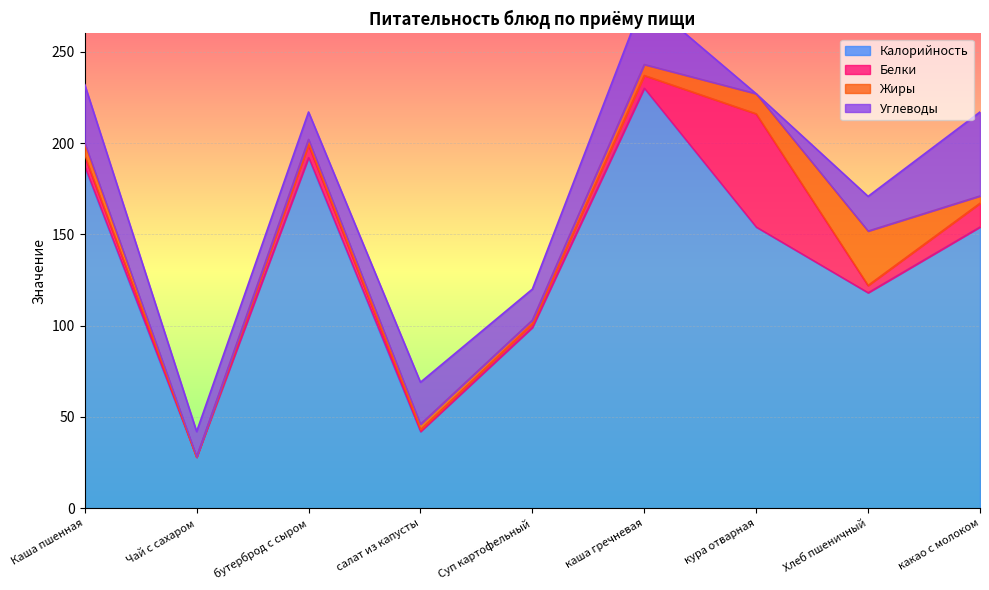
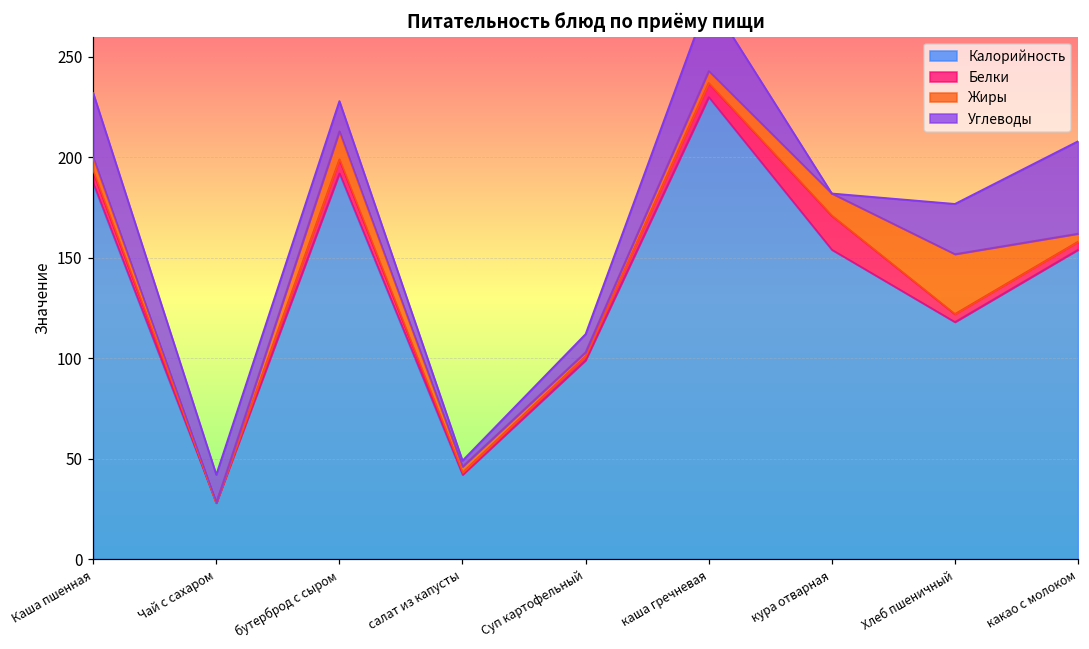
  {
    "Калорийность": {
      "Каша пшенная": 187,
      "бутерброд с сыром": 192,
      "Суп картофельный": 99,
      "каша гречневая": 230,
      "кура отварная": 154,
      "Хлеб пшеничный": 118,
      "какао с молоком": 154
    },
    "Белки": {
      "Каша пшенная": 6,
      "бутерброд с сыром": 7,
      "Суп картофельный": 2,
      "каша гречневая": 7,
-     "кура отварная": 62,
+     "кура отварная": 17,
      "Хлеб пшеничный": 4,
-     "какао с молоком": 13
+     "какао с молоком": 4
    },
    "Жиры": {
      "Каша пшенная": 7,
-     "бутерброд с сыром": 3,
+     "бутерброд с сыром": 14,
      "салат из капусты": 3,
      "Суп картофельный": 2,
      "каша гречневая": 6,
      "Хлеб пшеничный": 30,
      "какао с молоком": 4
    },
    "Углеводы": {
      "Каша пшенная": 32,
      "Чай с сахаром": 14,
      "бутерброд с сыром": 15,
-     "салат из капусты": 23,
-     "Суп картофельный": 17,
-     "Хлеб пшеничный": 19,
+     "салат из капусты": 3,
+     "Суп картофельный": 9,
+     "Хлеб пшеничный": 25,
      "какао с молоком": 46
    }
  }
